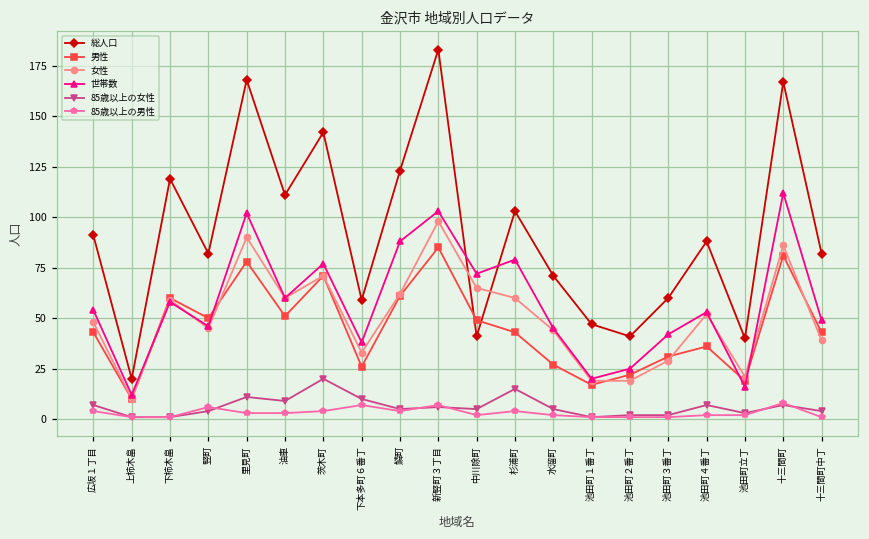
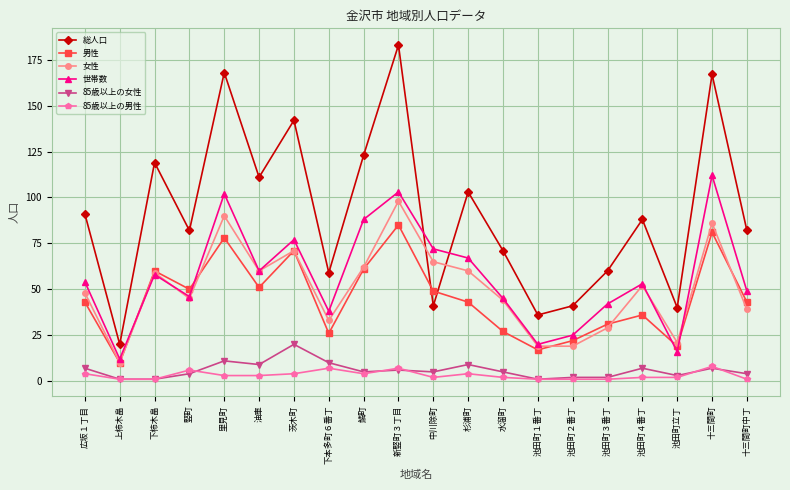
  {
    "総人口": {
      "広坂１丁目": 91,
      "上柿木畠": 20,
      "下柿木畠": 119,
      "竪町": 82,
      "里見町": 168,
      "油車": 111,
      "茨木町": 142,
      "下本多町６番丁": 59,
      "鱗町": 123,
      "新竪町３丁目": 183,
      "中川除町": 41,
      "杉浦町": 103,
      "水溜町": 71,
-     "池田町１番丁": 47,
+     "池田町１番丁": 36,
      "池田町２番丁": 41,
      "池田町３番丁": 60,
      "池田町４番丁": 88,
      "池田町立丁": 40,
      "十三間町": 167,
      "十三間町中丁": 82
    },
    "男性": {
      "広坂１丁目": 43,
      "竪町": 50,
      "里見町": 78,
      "油車": 51,
      "下本多町６番丁": 26,
      "新竪町３丁目": 85,
      "中川除町": 49,
      "杉浦町": 43,
      "水溜町": 27,
      "池田町１番丁": 17,
      "池田町２番丁": 22,
      "池田町３番丁": 31,
      "池田町４番丁": 36,
      "池田町立丁": 19,
      "十三間町": 81,
      "十三間町中丁": 43
    },
    "世帯数": {
      "広坂１丁目": 54,
      "上柿木畠": 12,
      "里見町": 102,
      "茨木町": 77,
      "下本多町６番丁": 38,
      "鱗町": 88,
      "新竪町３丁目": 103,
      "中川除町": 72,
-     "杉浦町": 79,
+     "杉浦町": 67,
      "池田町２番丁": 25,
      "池田町３番丁": 42,
      "池田町立丁": 16,
      "十三間町": 112,
      "十三間町中丁": 49
    },
    "85歳以上の女性": {
      "広坂１丁目": 7,
      "竪町": 4,
      "里見町": 11,
      "油車": 9,
      "茨木町": 20,
      "下本多町６番丁": 10,
      "中川除町": 5,
-     "杉浦町": 15,
+     "杉浦町": 9,
      "水溜町": 5,
      "池田町４番丁": 7,
      "十三間町中丁": 4
    }
  }
